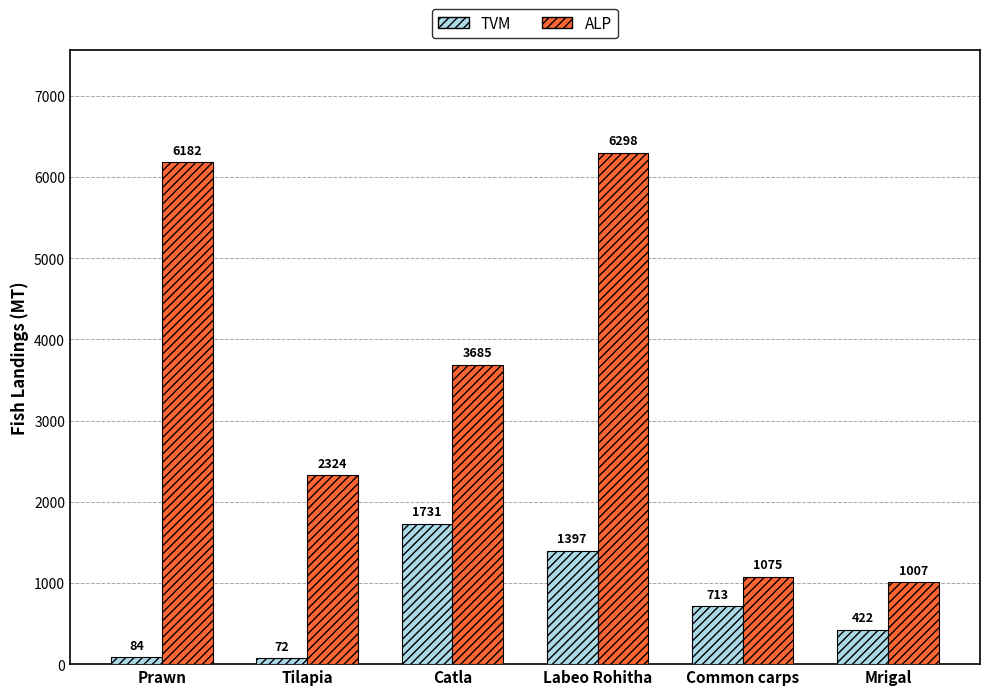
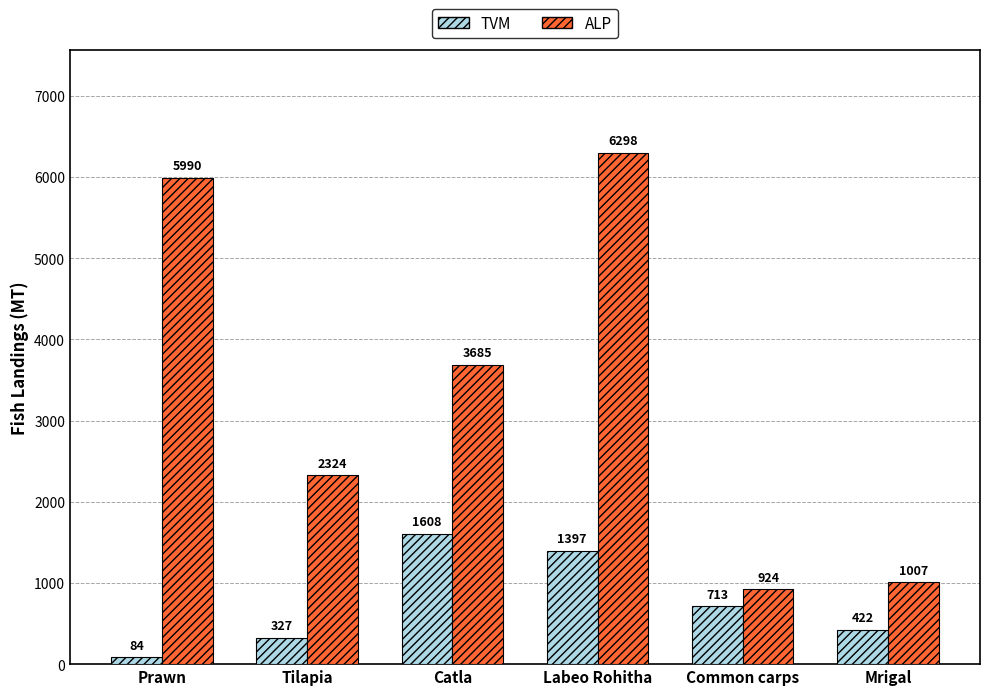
  {
    "TVM": {
      "Prawn": 84,
-     "Tilapia": 72,
-     "Catla": 1731,
+     "Tilapia": 327,
+     "Catla": 1608,
      "Labeo Rohitha": 1397,
      "Common carps": 713,
      "Mrigal": 422
    },
    "ALP": {
-     "Prawn": 6182,
+     "Prawn": 5990,
      "Tilapia": 2324,
      "Catla": 3685,
      "Labeo Rohitha": 6298,
-     "Common carps": 1075,
+     "Common carps": 924,
      "Mrigal": 1007
    }
  }
